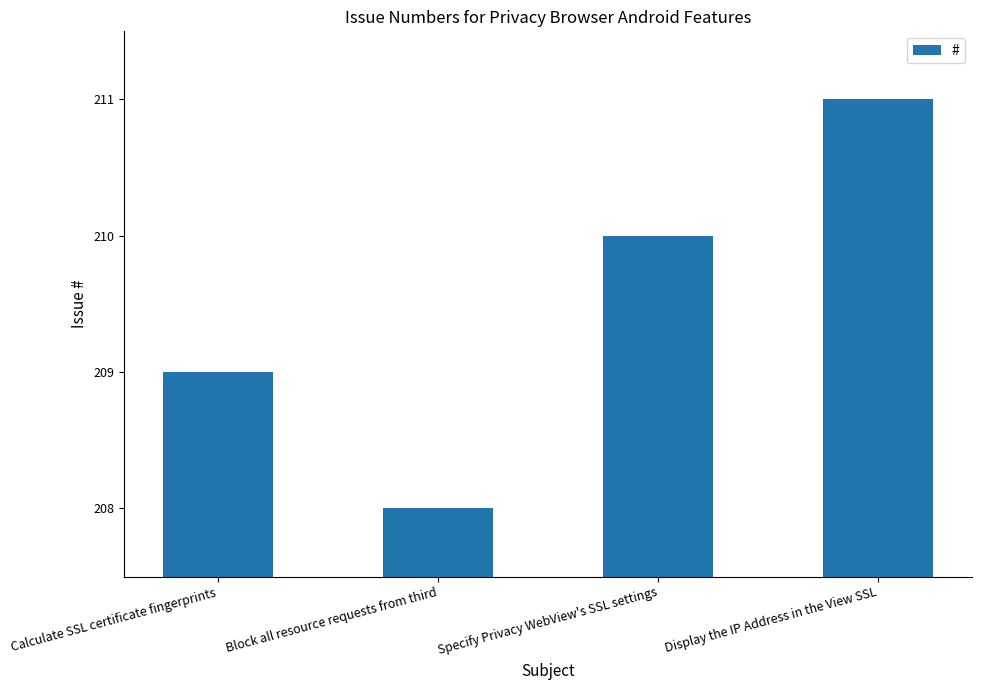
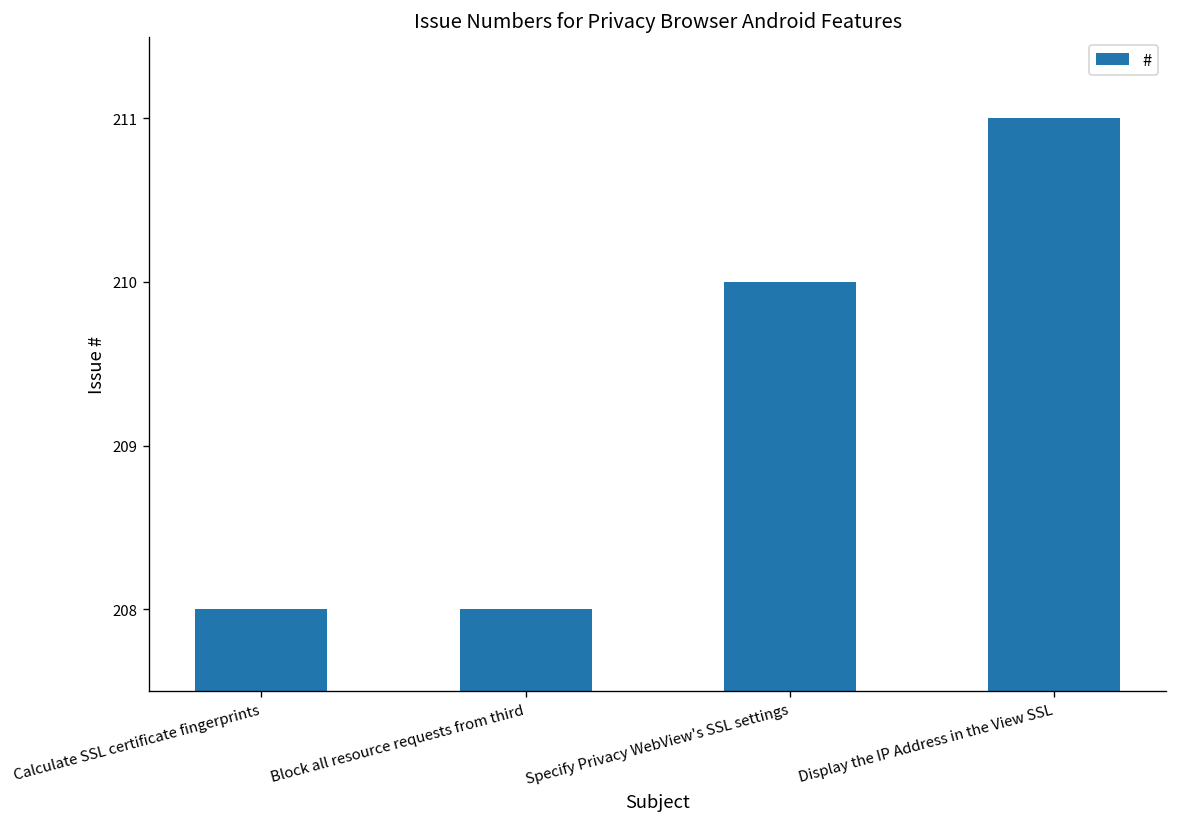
  {
-   "Calculate SSL certificate fingerprints": 209,
+   "Calculate SSL certificate fingerprints": 208,
    "Block all resource requests from third": 208,
    "Specify Privacy WebView's SSL settings": 210,
    "Display the IP Address in the View SSL": 211
  }
